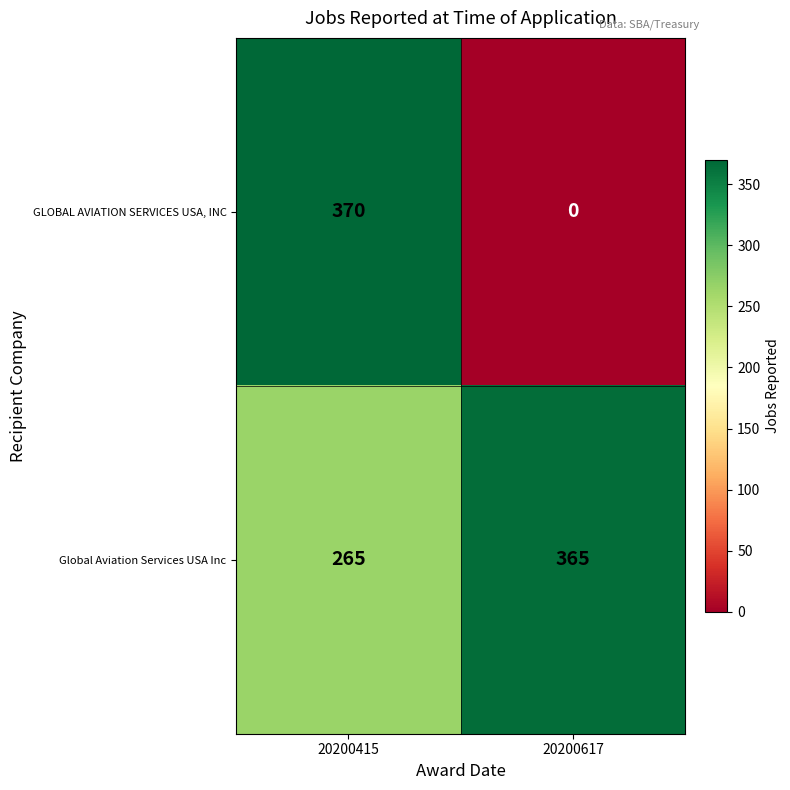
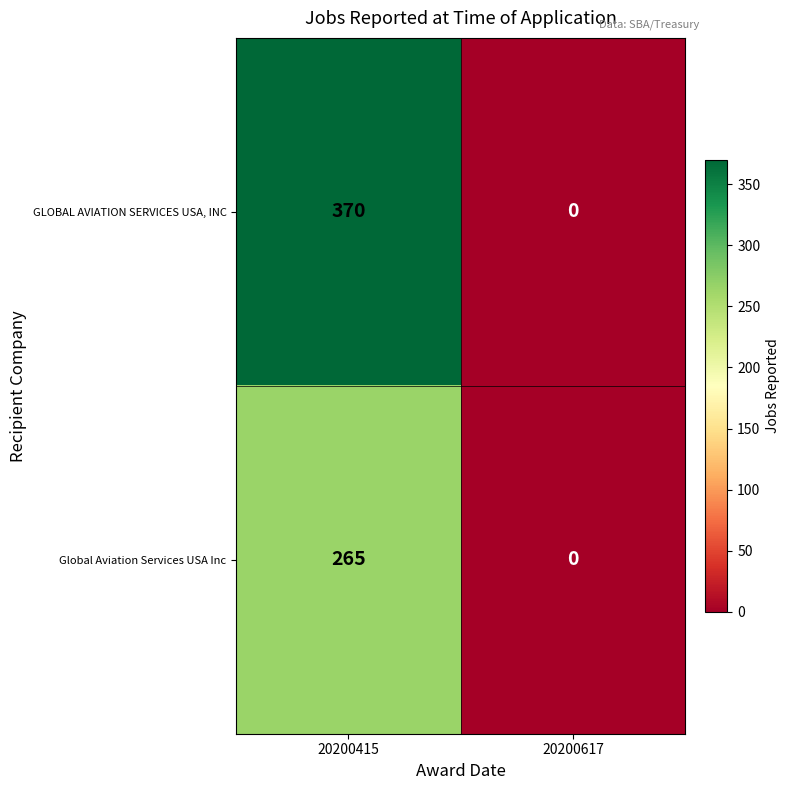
  {
    "GLOBAL AVIATION SERVICES USA, INC": {
      "20200415": 370,
      "20200617": 0
    },
    "Global Aviation Services USA Inc": {
      "20200415": 265,
-     "20200617": 365
+     "20200617": 0
    }
  }
